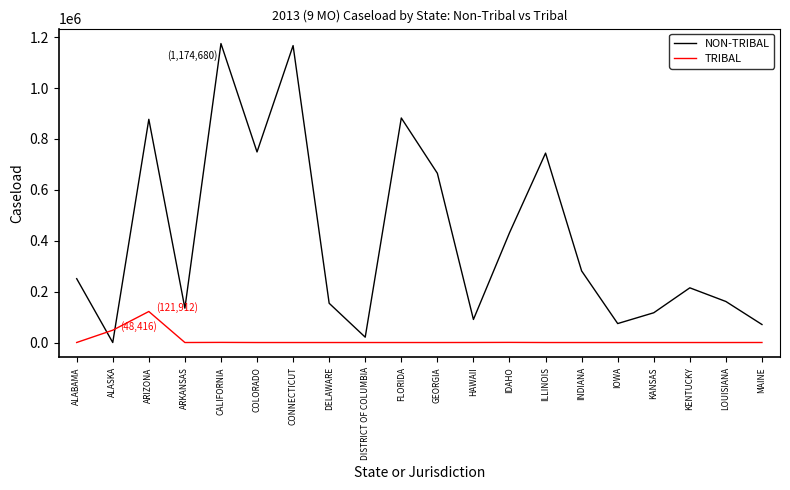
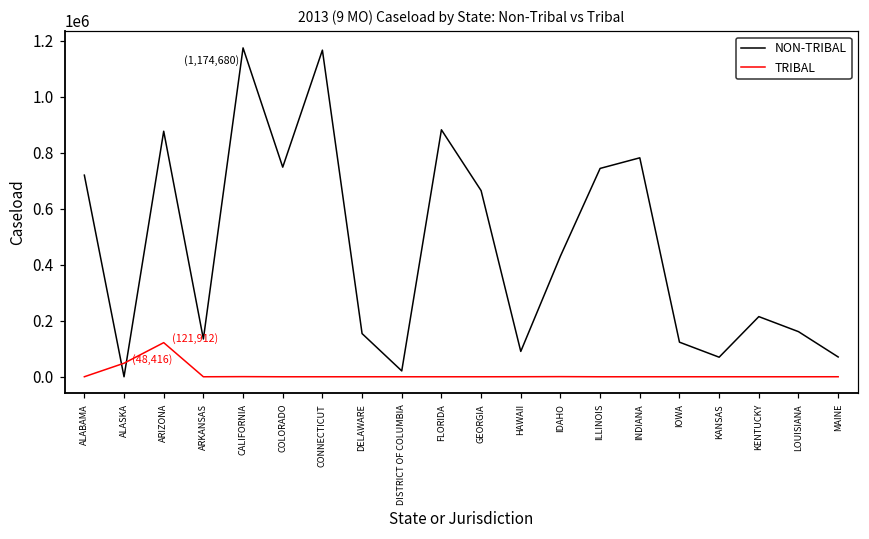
  {
    "NON-TRIBAL": {
-     "ALABAMA": "250000",
+     "ALABAMA": "720000",
      "ALASKA": "0",
      "ARIZONA": "880000",
      "COLORADO": "750000",
      "CONNECTICUT": "1170000",
      "DELAWARE": "150000",
      "DISTRICT OF COLUMBIA": "20000",
      "FLORIDA": "880000",
      "GEORGIA": "660000",
      "HAWAII": "90000",
      "IDAHO": "430000",
      "ILLINOIS": "740000",
-     "INDIANA": "280000",
-     "IOWA": "70000",
-     "KANSAS": "120000",
+     "INDIANA": "780000",
+     "IOWA": "120000",
+     "KANSAS": "70000",
      "KENTUCKY": "210000",
      "LOUISIANA": "160000",
      "MAINE": "70000"
    },
    "TRIBAL": {
      "ALASKA": "(48,416)"
    }
  }
